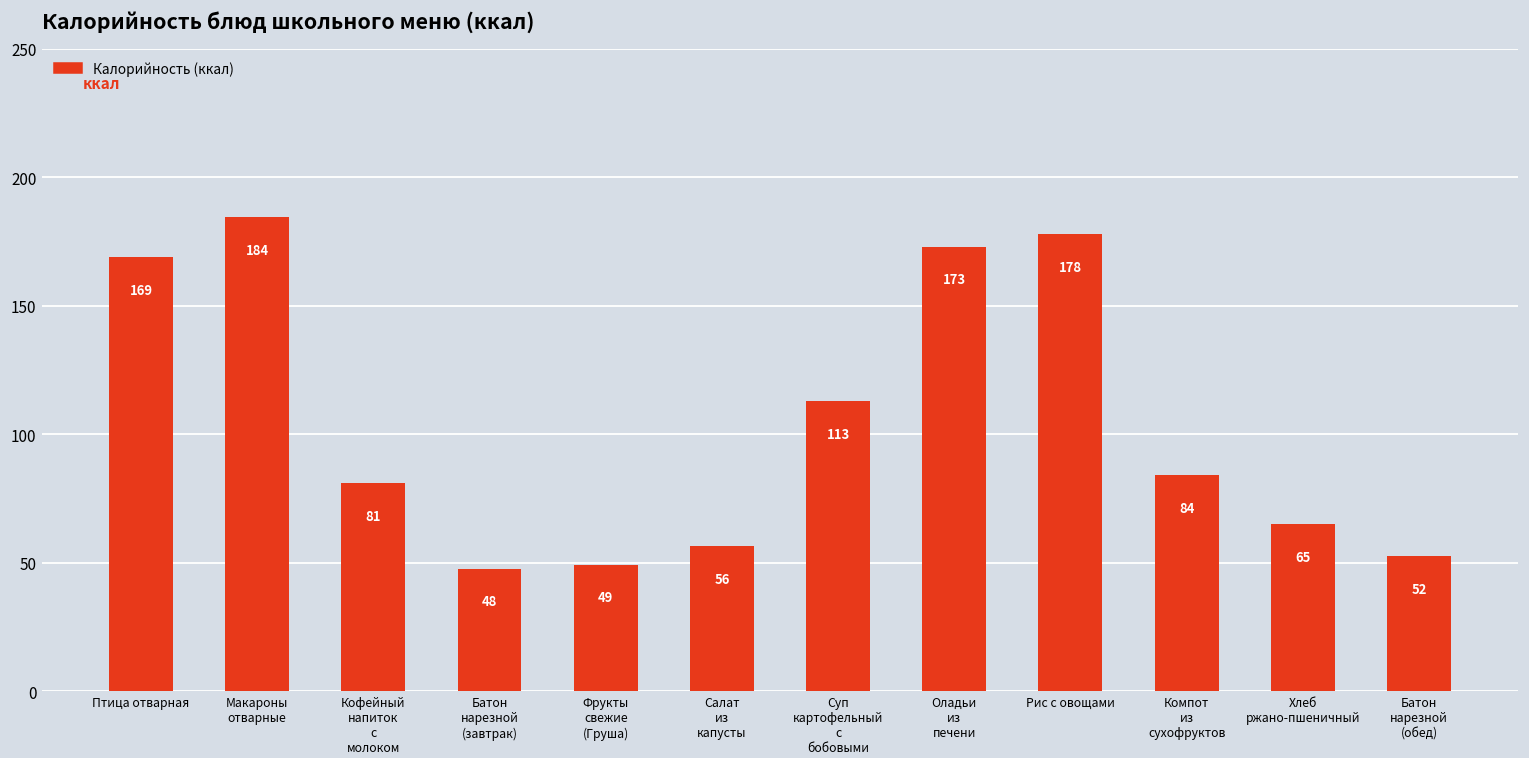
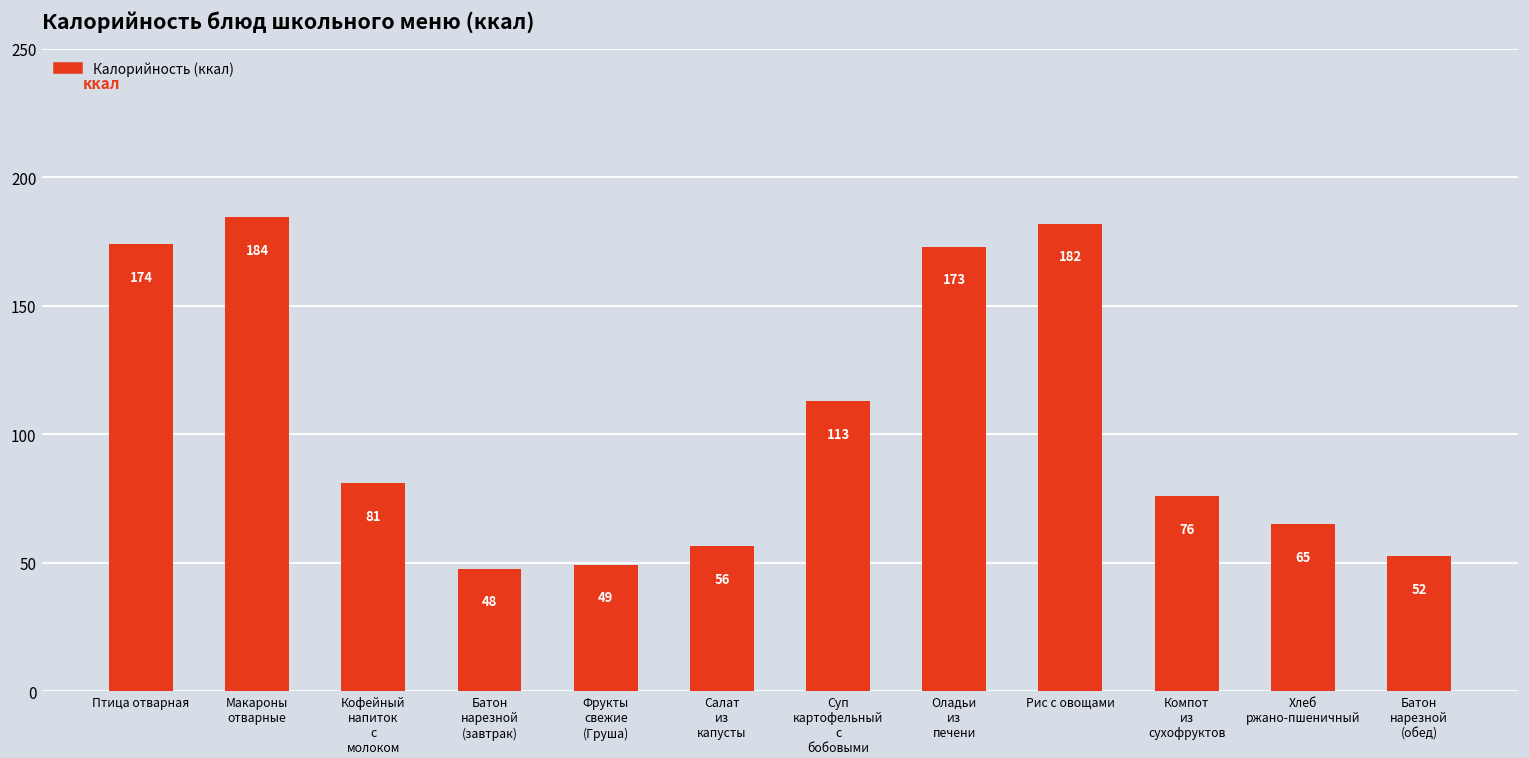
  {
-   "Птица отварная": 169,
+   "Птица отварная": 174,
    "Макароны отварные": 184,
    "Кофейный напиток с молоком": 81,
    "Батон нарезной (завтрак)": 48,
    "Фрукты свежие (Груша)": 49,
    "Салат из капусты": 56,
    "Суп картофельный с бобовыми": 113,
    "Оладьи из печени": 173,
-   "Рис с овощами": 178,
-   "Компот из сухофруктов": 84,
+   "Рис с овощами": 182,
+   "Компот из сухофруктов": 76,
    "Хлеб ржано-пшеничный": 65,
    "Батон нарезной (обед)": 52
  }
